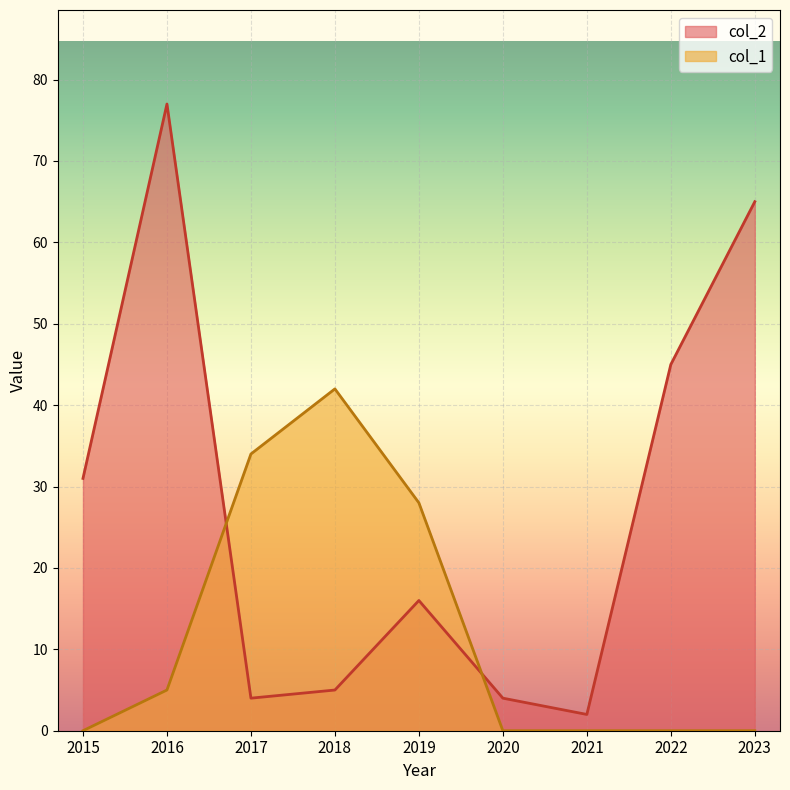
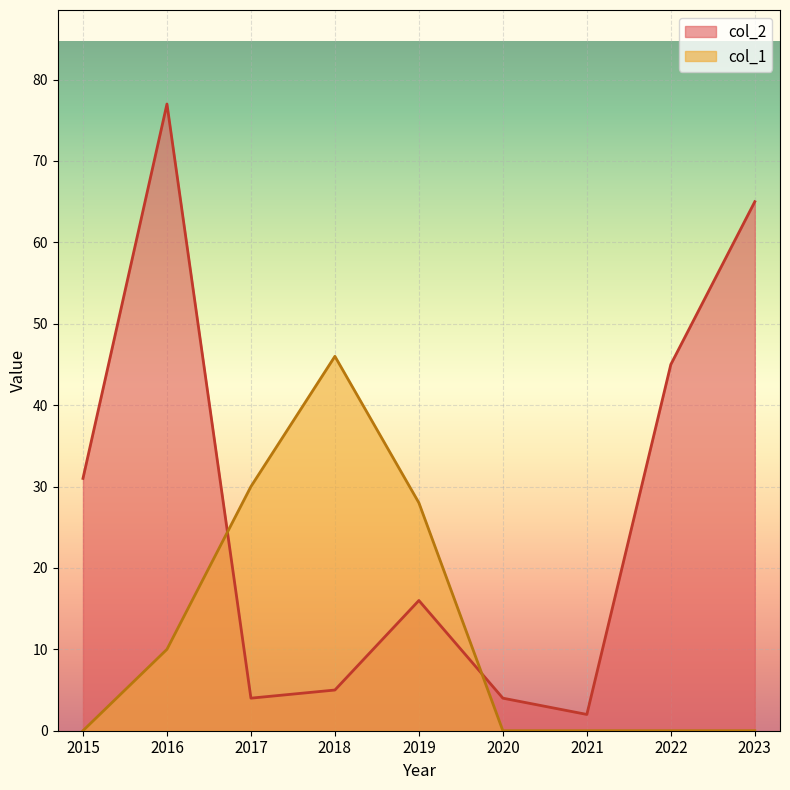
  {
    "col_2": {
      "2015": 31,
      "2016": 77,
      "2017": 4,
      "2018": 5,
      "2019": 16,
      "2020": 4,
      "2021": 2,
      "2022": 45,
      "2023": 65
    },
    "col_1": {
      "2015": 0,
-     "2016": 5,
-     "2017": 34,
-     "2018": 42,
+     "2016": 10,
+     "2017": 30,
+     "2018": 46,
      "2019": 28,
      "2020": 0,
      "2021": 0,
      "2022": 0,
      "2023": 0
    }
  }
